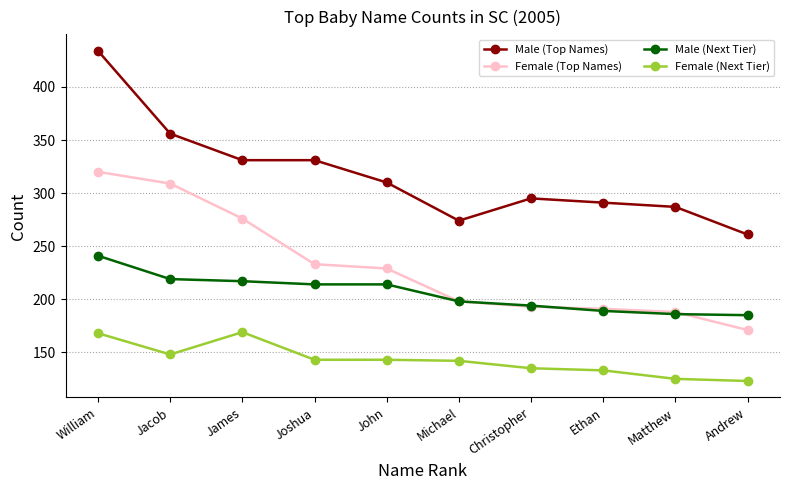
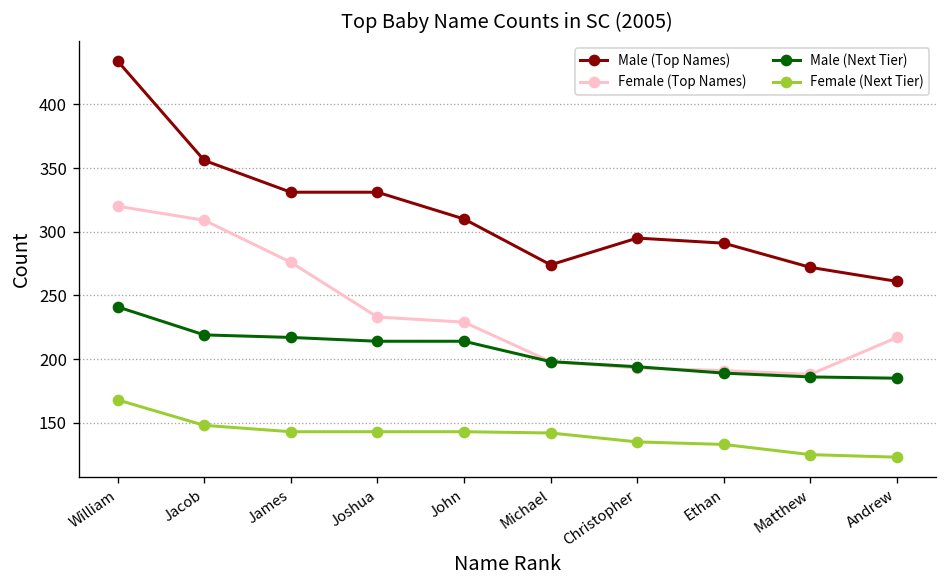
  {
    "Male (Top Names)": {
      "William": 434,
      "Jacob": 356,
      "James": 331,
      "Joshua": 331,
      "John": 310,
      "Michael": 274,
      "Christopher": 295,
      "Ethan": 291,
-     "Matthew": 287,
+     "Matthew": 272,
      "Andrew": 261
    },
    "Female (Top Names)": {
      "William": 320,
      "Jacob": 309,
      "James": 276,
      "Joshua": 233,
      "John": 229,
-     "Andrew": 171
+     "Andrew": 217
    },
    "Male (Next Tier)": {
      "William": 241,
      "Jacob": 219,
      "James": 217,
      "Joshua": 214,
      "John": 214,
      "Andrew": 185
    },
    "Female (Next Tier)": {
      "William": 168,
      "Jacob": 148,
-     "James": 169,
+     "James": 143,
      "Joshua": 143,
      "John": 143,
      "Michael": 142,
      "Christopher": 135,
      "Ethan": 133,
      "Matthew": 125,
      "Andrew": 123
    }
  }
